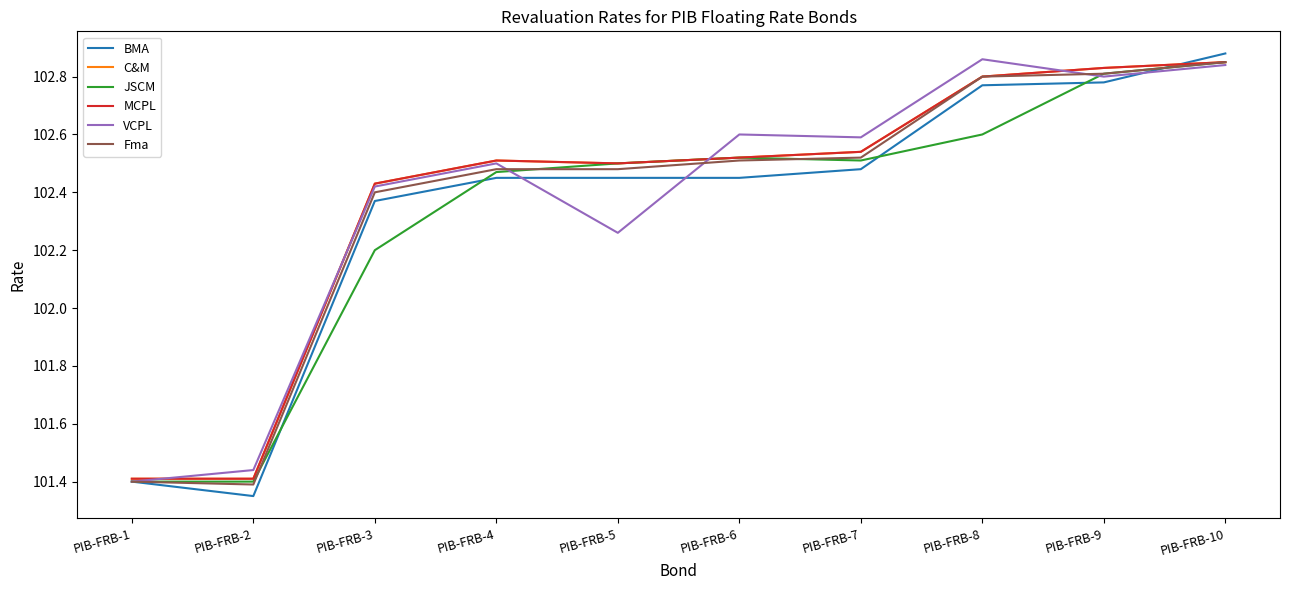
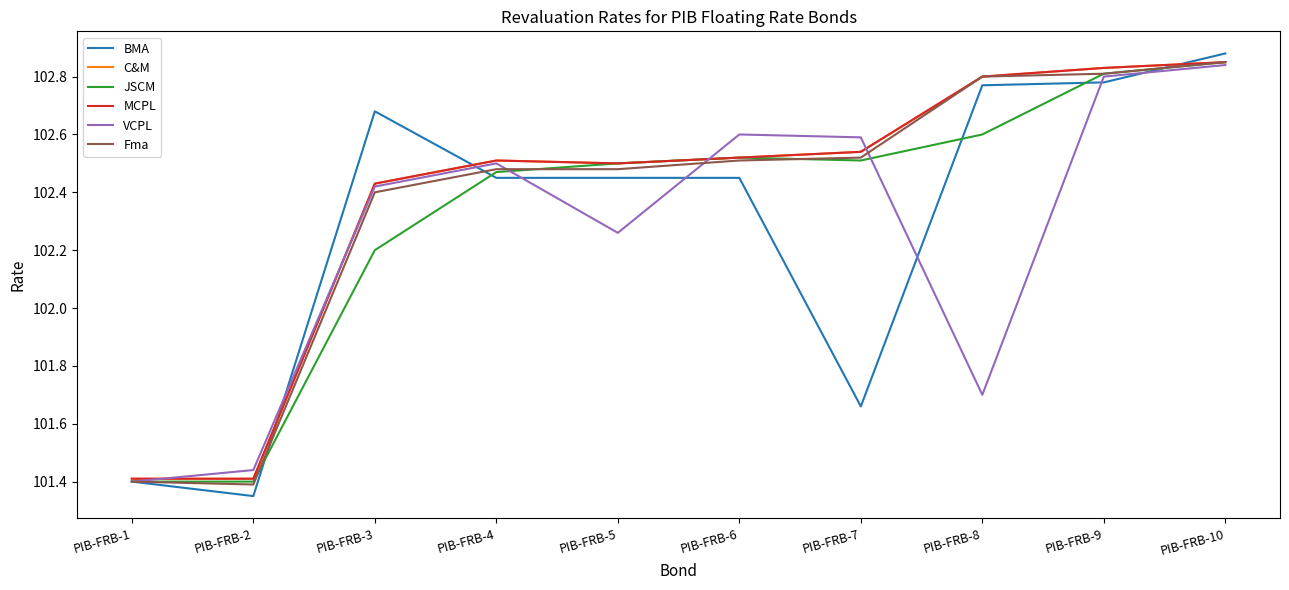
  {
    "BMA": {
      "PIB-FRB-2": 101.35,
-     "PIB-FRB-3": 102.37,
+     "PIB-FRB-3": 102.68,
      "PIB-FRB-4": 102.45,
      "PIB-FRB-5": 102.45,
      "PIB-FRB-6": 102.45,
-     "PIB-FRB-7": 102.48,
+     "PIB-FRB-7": 101.66,
      "PIB-FRB-8": 102.77,
      "PIB-FRB-9": 102.78,
      "PIB-FRB-10": 102.88
    },
    "MCPL": {
      "PIB-FRB-1": 101.41,
      "PIB-FRB-2": 101.41,
      "PIB-FRB-3": 102.43,
      "PIB-FRB-4": 102.51,
      "PIB-FRB-7": 102.54,
      "PIB-FRB-9": 102.83
    },
    "JSCM": {
      "PIB-FRB-2": 101.40,
      "PIB-FRB-3": 102.20,
      "PIB-FRB-4": 102.47,
      "PIB-FRB-7": 102.51,
      "PIB-FRB-8": 102.60
    },
    "VCPL": {
      "PIB-FRB-2": 101.44,
      "PIB-FRB-3": 102.42,
      "PIB-FRB-4": 102.50,
      "PIB-FRB-5": 102.26,
      "PIB-FRB-6": 102.60,
      "PIB-FRB-7": 102.59,
-     "PIB-FRB-8": 102.86,
+     "PIB-FRB-8": 101.70,
      "PIB-FRB-9": 102.80,
      "PIB-FRB-10": 102.84
    },
    "Fma": {
      "PIB-FRB-2": 101.39,
      "PIB-FRB-3": 102.40,
      "PIB-FRB-4": 102.48,
      "PIB-FRB-5": 102.48,
      "PIB-FRB-6": 102.51,
      "PIB-FRB-7": 102.52
    }
  }
